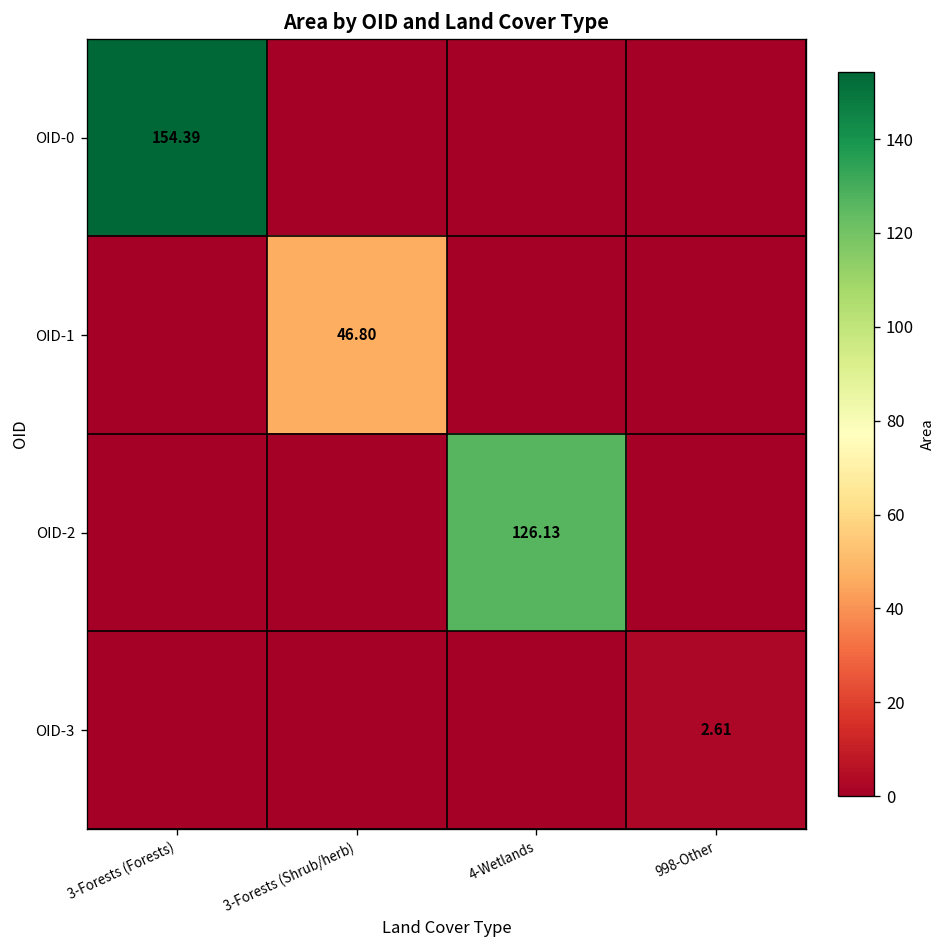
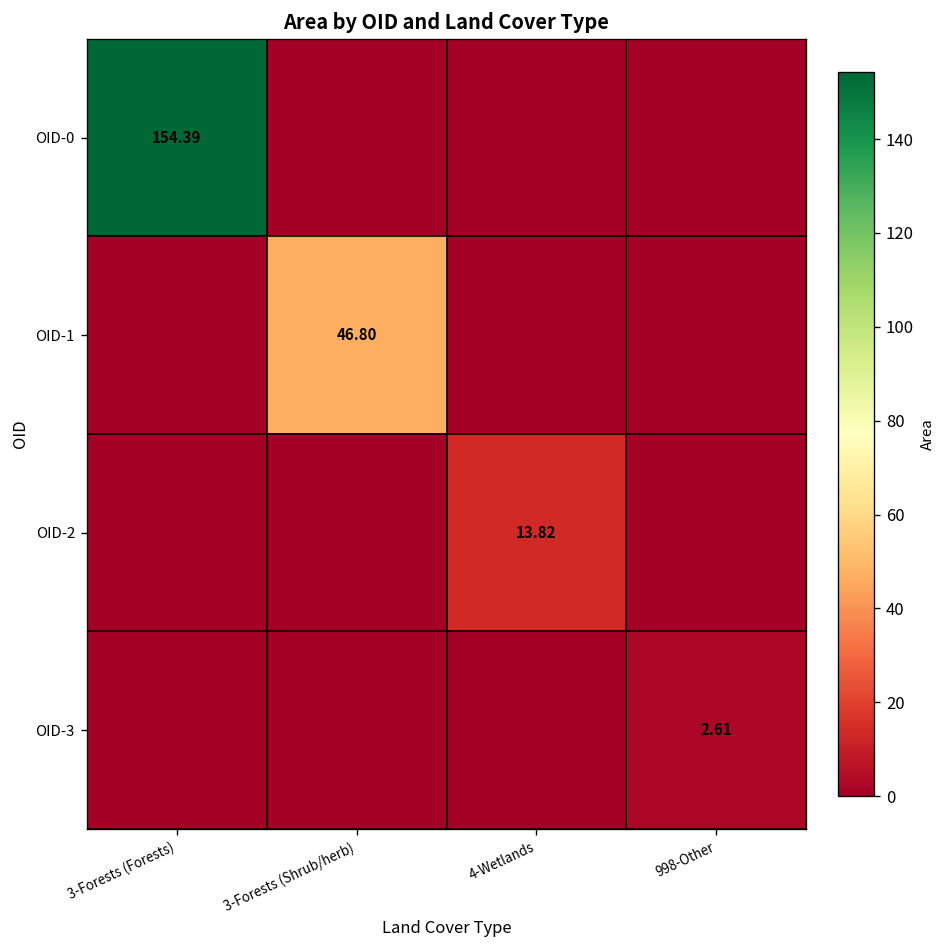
  {
    "OID-0": {
      "3-Forests (Forests)": 154.39
    },
    "OID-1": {
      "3-Forests (Shrub/herb)": 46.80
    },
    "OID-2": {
-     "4-Wetlands": 126.13
+     "4-Wetlands": 13.82
    },
    "OID-3": {
      "998-Other": 2.61
    }
  }
